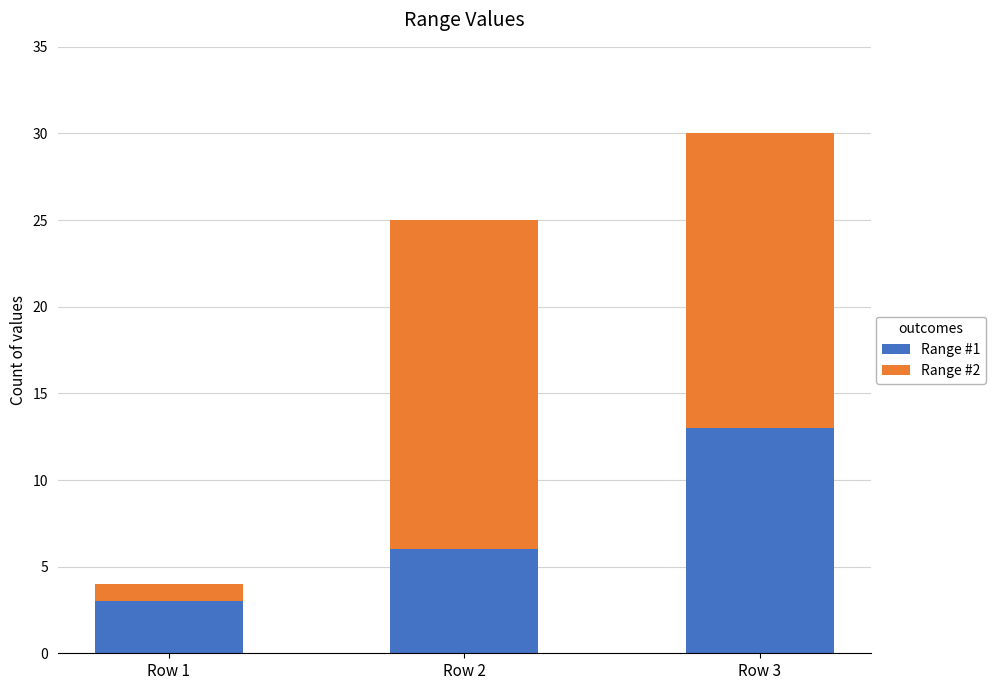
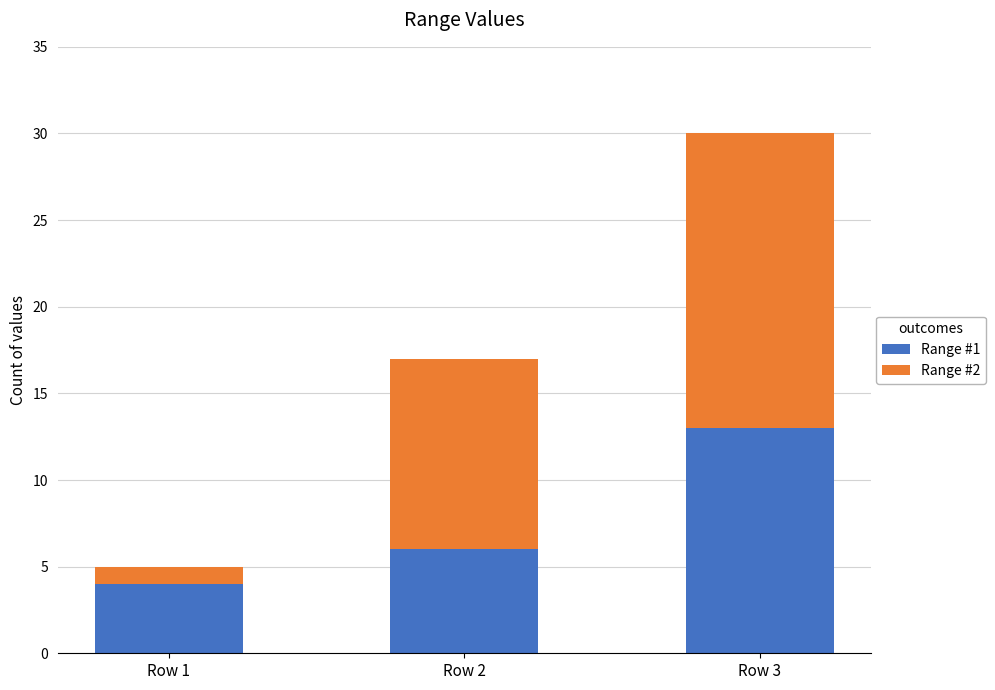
  {
    "Range #1": {
-     "Row 1": 3,
+     "Row 1": 4,
      "Row 2": 6,
      "Row 3": 13
    },
    "Range #2": {
      "Row 1": 1,
-     "Row 2": 19,
+     "Row 2": 11,
      "Row 3": 17
    }
  }
